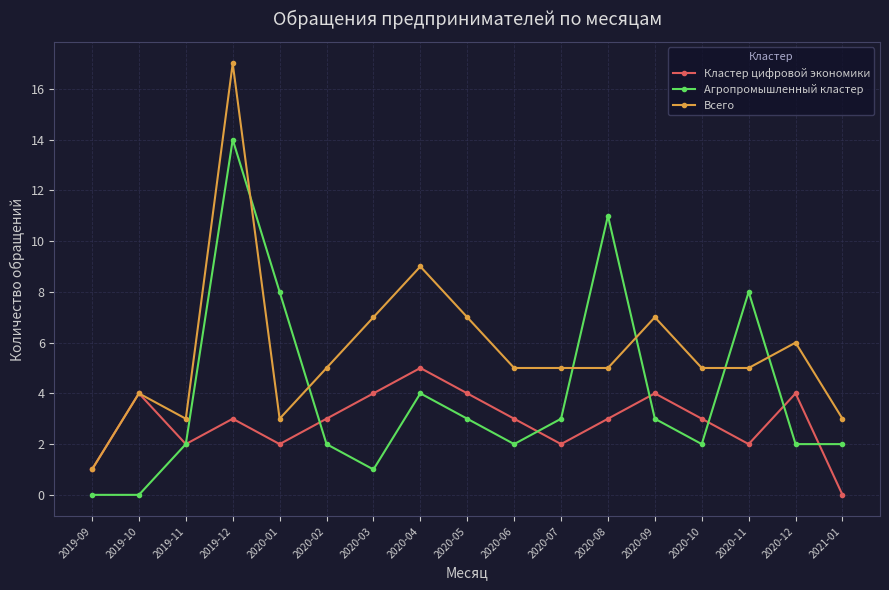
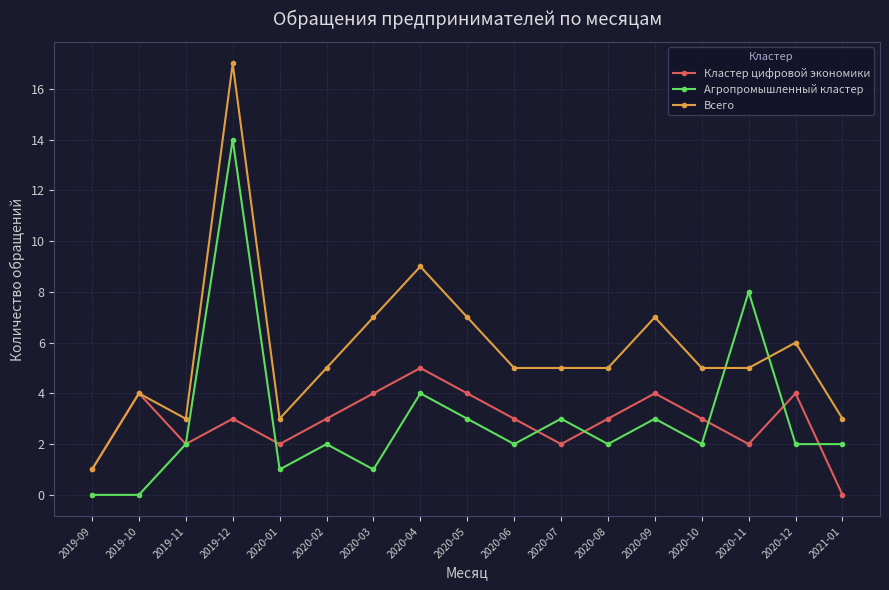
  {
    "Кластер цифровой экономики": {
      "2019-12": 3,
      "2020-01": 2,
      "2020-02": 3,
      "2020-03": 4,
      "2020-04": 5,
      "2020-05": 4,
      "2020-06": 3,
      "2020-07": 2,
      "2020-08": 3,
      "2020-09": 4,
      "2020-10": 3,
      "2020-11": 2,
      "2020-12": 4,
      "2021-01": 0
    },
    "Агропромышленный кластер": {
      "2019-09": 0,
      "2019-10": 0,
      "2019-12": 14,
-     "2020-01": 8,
+     "2020-01": 1,
      "2020-02": 2,
      "2020-03": 1,
      "2020-04": 4,
      "2020-05": 3,
      "2020-06": 2,
      "2020-07": 3,
-     "2020-08": 11,
+     "2020-08": 2,
      "2020-09": 3,
      "2020-10": 2,
      "2020-11": 8,
      "2020-12": 2,
      "2021-01": 2
    },
    "Всего": {
      "2019-11": 3,
      "2019-12": 17,
      "2020-01": 3,
      "2020-02": 5,
      "2020-03": 7,
      "2020-04": 9,
      "2020-05": 7,
      "2020-06": 5,
      "2020-07": 5,
      "2020-08": 5,
      "2020-09": 7,
      "2020-10": 5,
      "2020-11": 5,
      "2020-12": 6,
      "2021-01": 3
    }
  }
